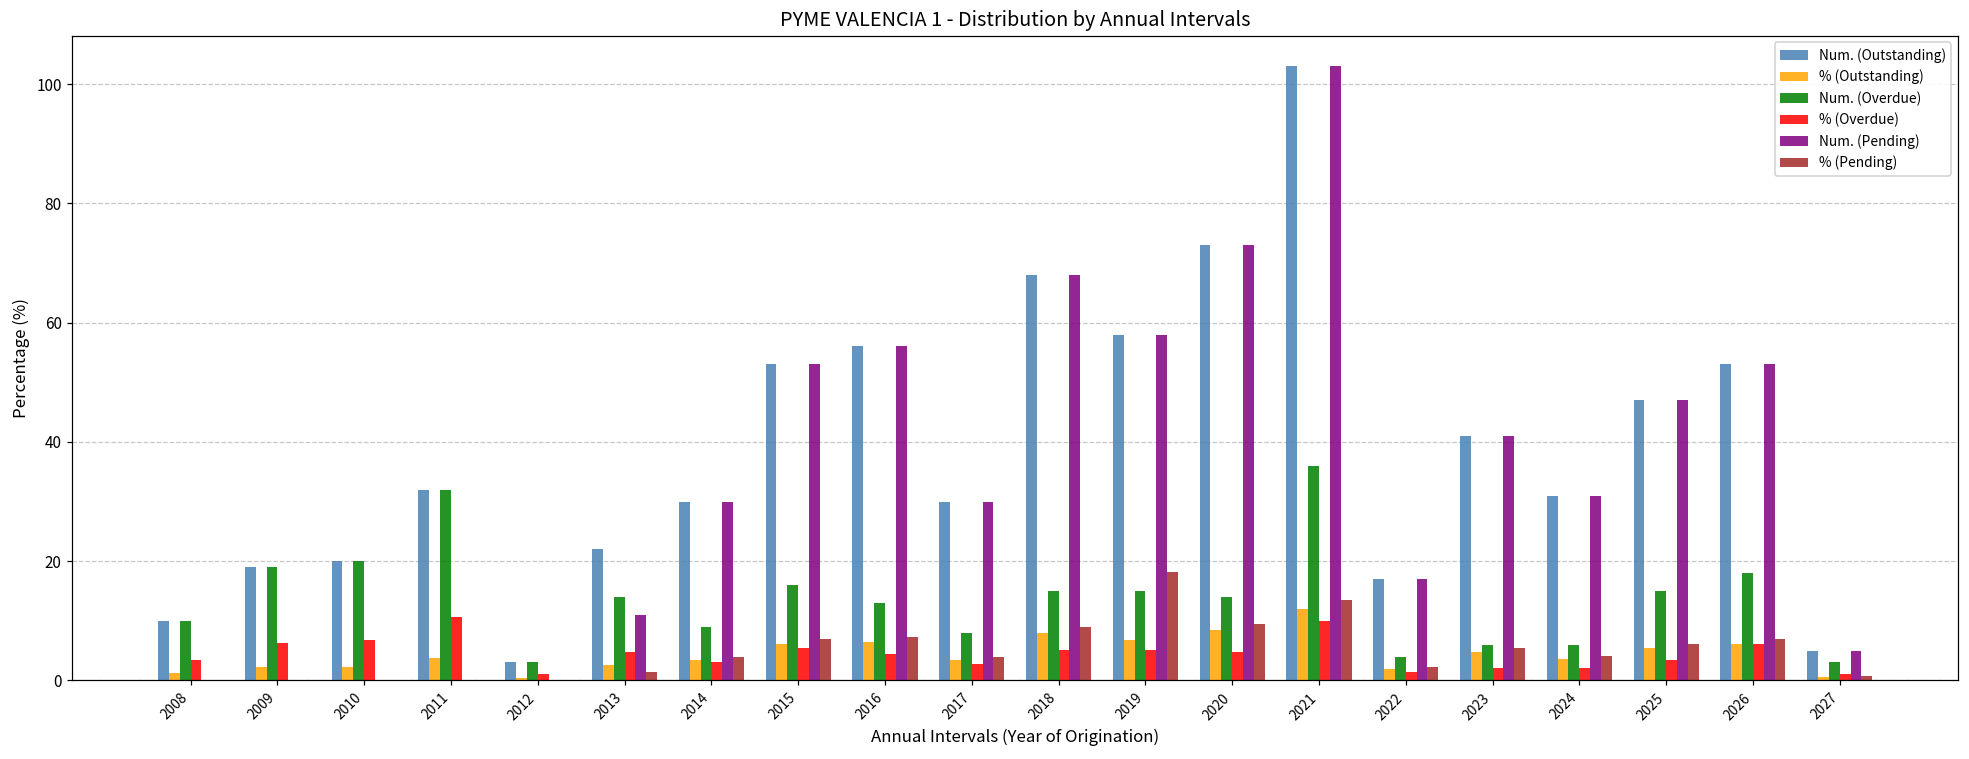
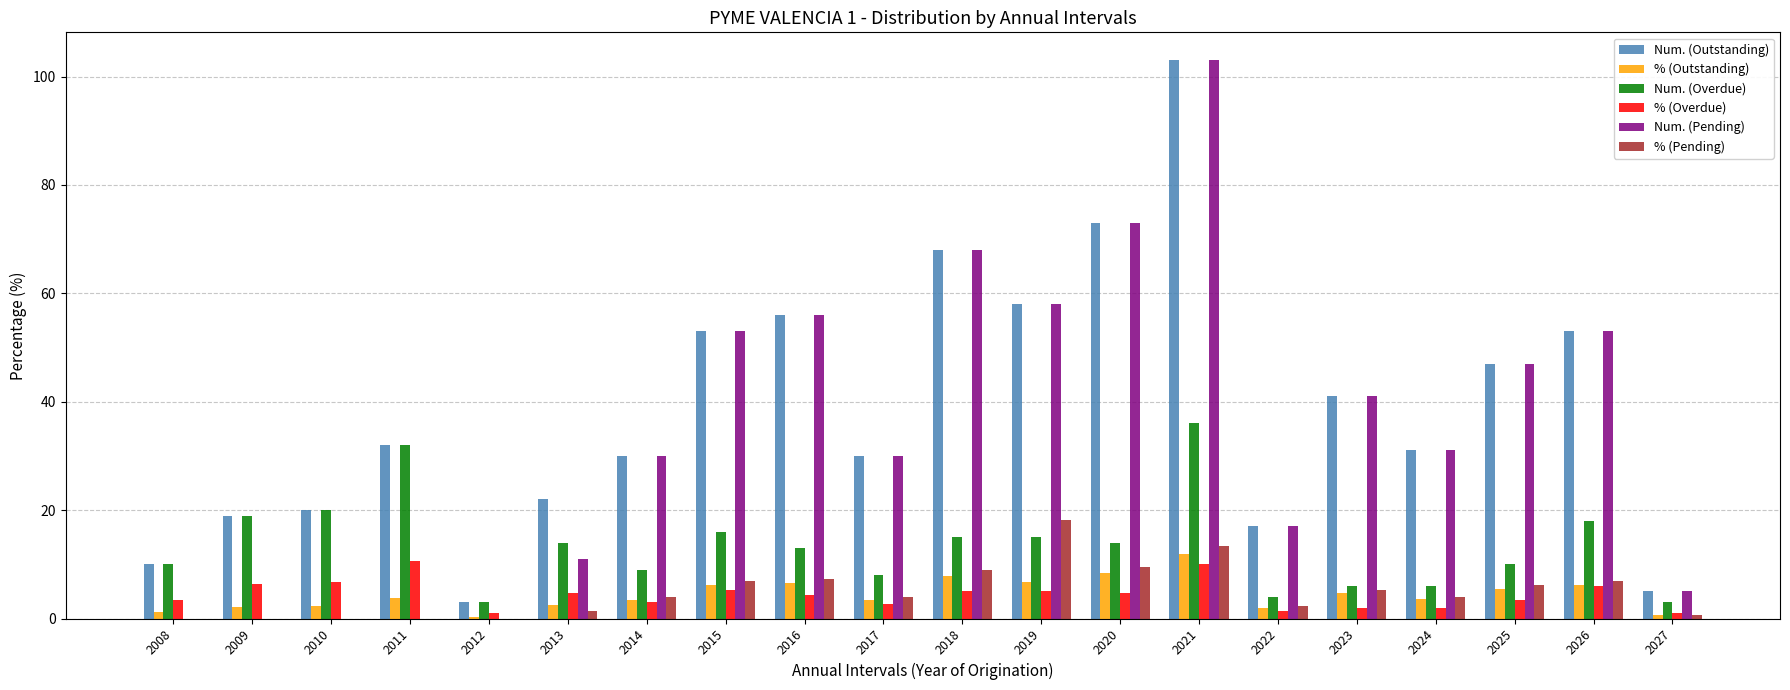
  {
    "Num. (Outstanding)": {
      "2008": 10,
      "2009": 19,
      "2010": 20,
      "2011": 32,
      "2012": 3,
      "2013": 22,
      "2014": 30,
      "2015": 53,
      "2016": 56,
      "2017": 30,
      "2018": 68,
      "2019": 58,
      "2020": 73,
      "2021": 103,
      "2022": 17,
      "2023": 41,
      "2024": 31,
      "2025": 47,
      "2026": 53,
      "2027": 5
    },
    "% (Outstanding)": {
      "2008": 1,
      "2009": 2,
      "2010": 2,
      "2011": 4,
      "2013": 3,
      "2014": 3,
      "2015": 6,
      "2016": 7,
      "2017": 3,
      "2018": 8,
      "2019": 7,
      "2020": 8,
      "2021": 12,
      "2022": 2,
      "2023": 5,
      "2024": 4,
      "2025": 5,
      "2026": 6,
      "2027": 1
    },
    "Num. (Overdue)": {
      "2008": 10,
      "2009": 19,
      "2010": 20,
      "2011": 32,
      "2012": 3,
      "2013": 14,
      "2014": 9,
      "2015": 16,
      "2016": 13,
      "2017": 8,
      "2018": 15,
      "2019": 15,
      "2020": 14,
      "2021": 36,
      "2022": 4,
      "2023": 6,
      "2024": 6,
-     "2025": 15,
+     "2025": 10,
      "2026": 18,
      "2027": 3
    },
    "% (Overdue)": {
      "2008": 3,
      "2009": 6,
      "2010": 7,
      "2011": 11,
      "2012": 1,
      "2013": 5,
      "2014": 3,
      "2015": 5,
      "2016": 4,
      "2017": 3,
      "2018": 5,
      "2019": 5,
      "2020": 5,
      "2021": 10,
      "2022": 1,
      "2023": 2,
      "2024": 2,
      "2025": 3,
      "2026": 6,
      "2027": 1
    },
    "Num. (Pending)": {
      "2008": 0,
      "2009": 0,
      "2010": 0,
      "2011": 0,
      "2012": 0,
      "2013": 11,
      "2014": 30,
      "2015": 53,
      "2016": 56,
      "2017": 30,
      "2018": 68,
      "2019": 58,
      "2020": 73,
      "2021": 103,
      "2022": 17,
      "2023": 41,
      "2024": 31,
      "2025": 47,
      "2026": 53,
      "2027": 5
    },
    "% (Pending)": {
      "2008": 0,
      "2009": 0,
      "2010": 0,
      "2011": 0,
      "2012": 0,
      "2013": 1,
      "2014": 4,
      "2015": 7,
      "2016": 7,
      "2017": 4,
      "2018": 9,
      "2019": 18,
      "2020": 10,
      "2021": 13,
      "2022": 2,
      "2023": 5,
      "2024": 4,
      "2025": 6,
      "2026": 7,
      "2027": 1
    }
  }
